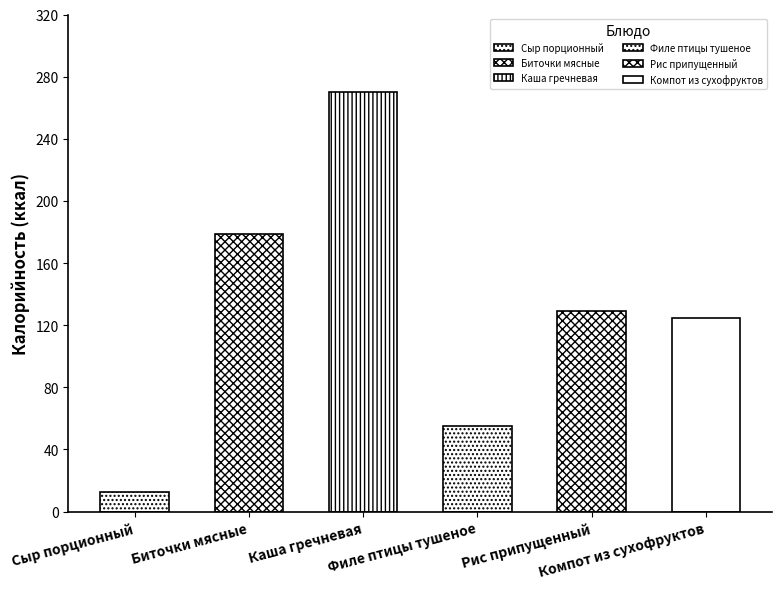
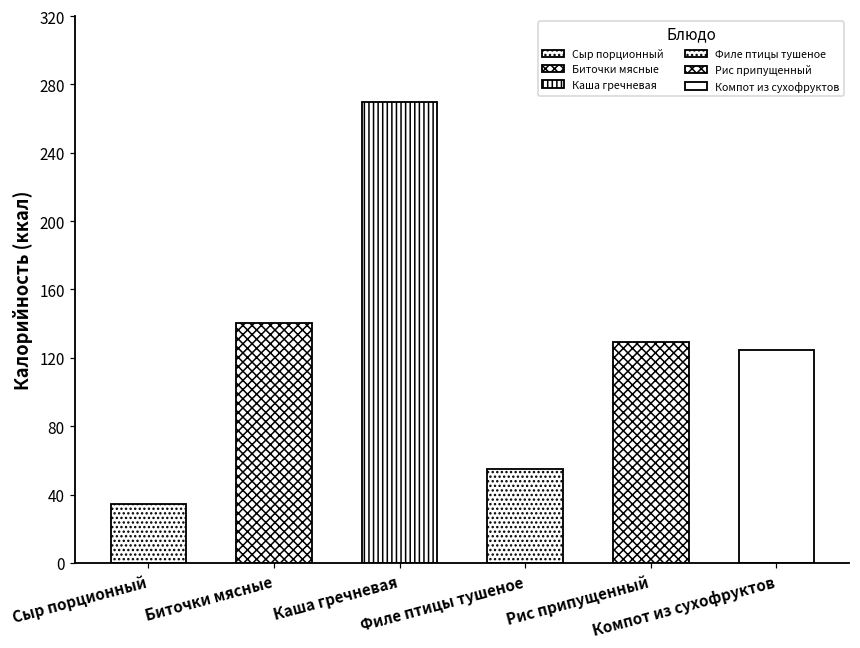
  {
-   "Сыр порционный": 13,
-   "Биточки мясные": 179,
+   "Сыр порционный": 35,
+   "Биточки мясные": 140,
    "Каша гречневая": 270,
    "Филе птицы тушеное": 55,
    "Рис припущенный": 129,
    "Компот из сухофруктов": 125
  }
